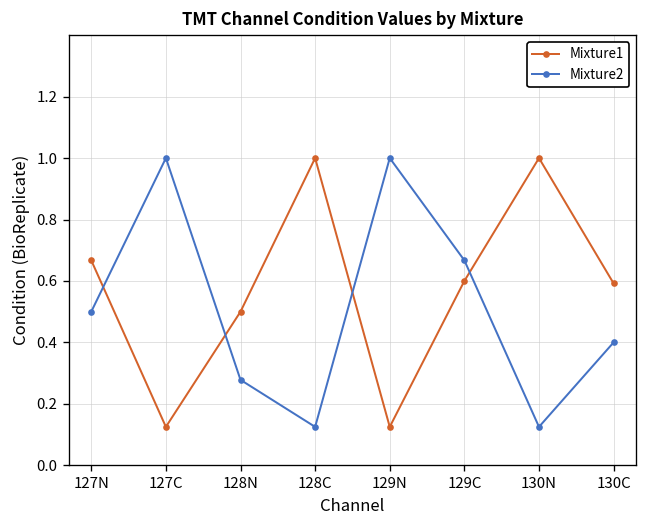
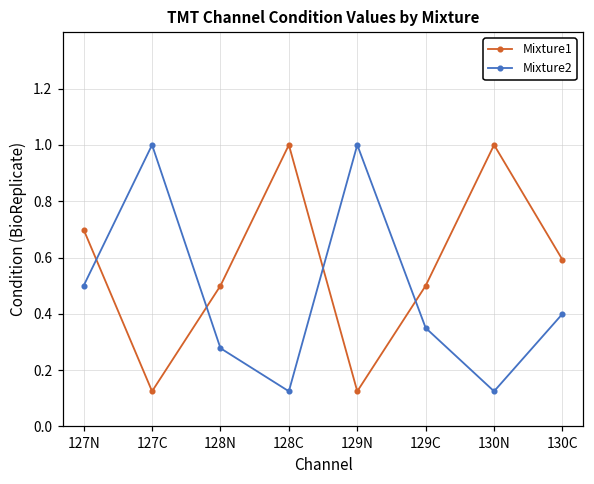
  {
    "Mixture1": {
-     "127N": 0.67,
+     "127N": 0.70,
      "127C": 0.13,
      "128N": 0.50,
      "128C": 1.00,
      "129N": 0.13,
-     "129C": 0.6,
+     "129C": 0.5,
      "130N": 1.00,
      "130C": 0.59
    },
    "Mixture2": {
      "127N": 0.50,
      "127C": 1.00,
      "128N": 0.28,
      "128C": 0.13,
      "129N": 1.00,
-     "129C": 0.67,
+     "129C": 0.35,
      "130N": 0.13,
      "130C": 0.40
    }
  }
